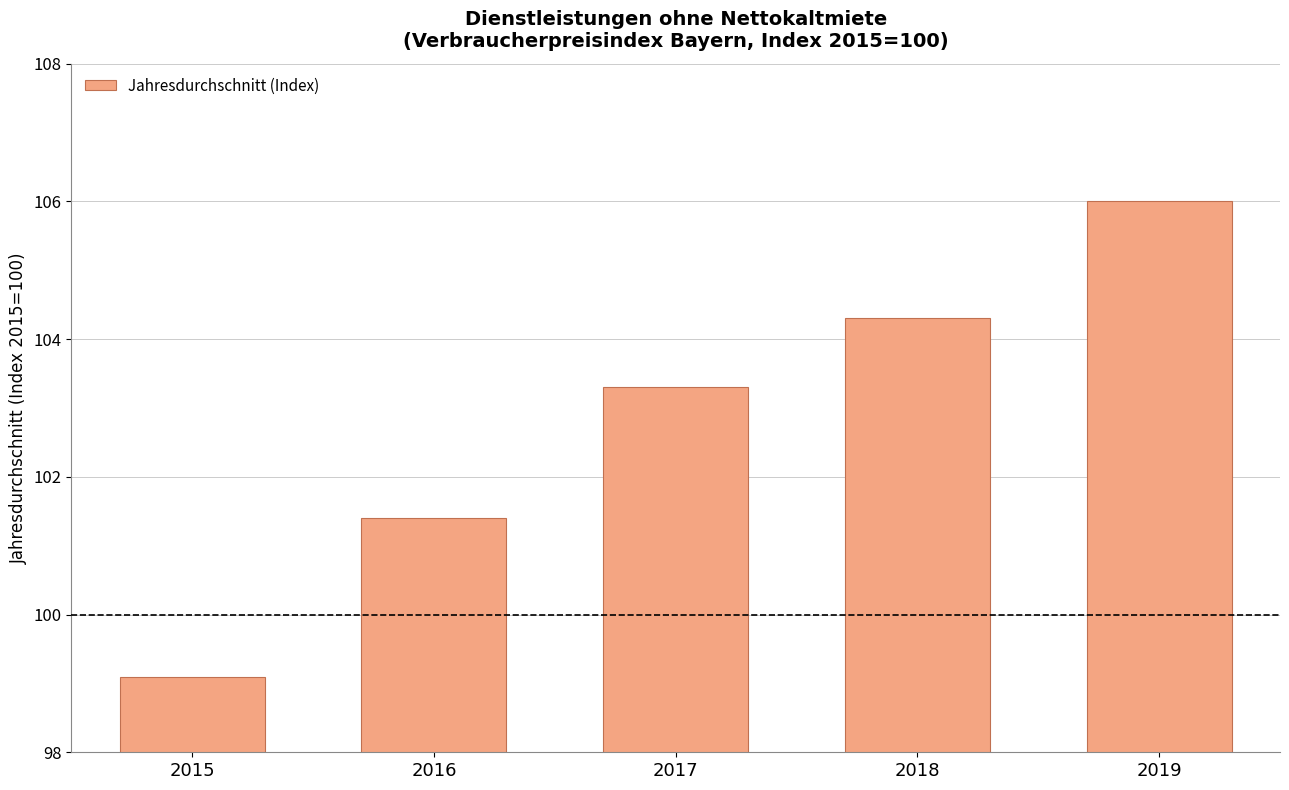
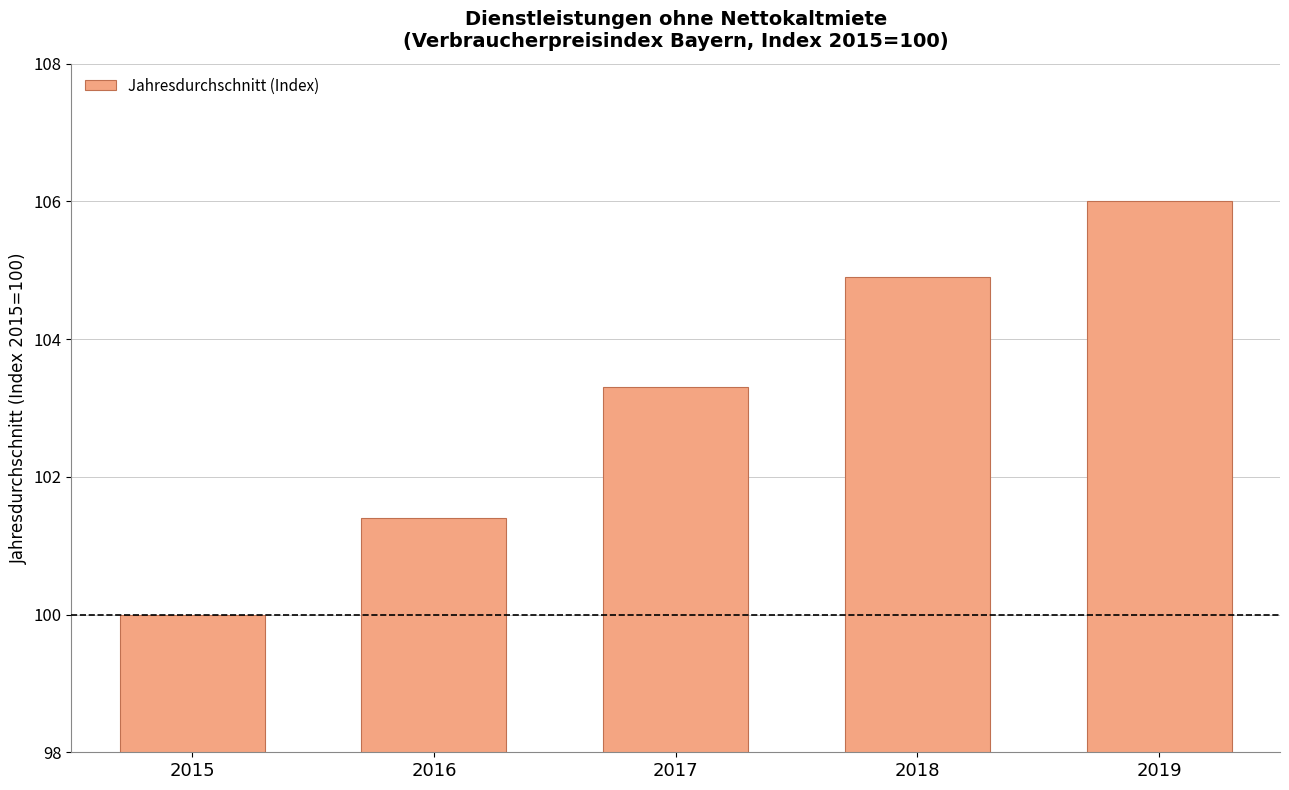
  {
-   "2015": 99.1,
+   "2015": 100.0,
    "2016": 101.4,
    "2017": 103.3,
-   "2018": 104.3,
+   "2018": 104.9,
    "2019": 106.0
  }
